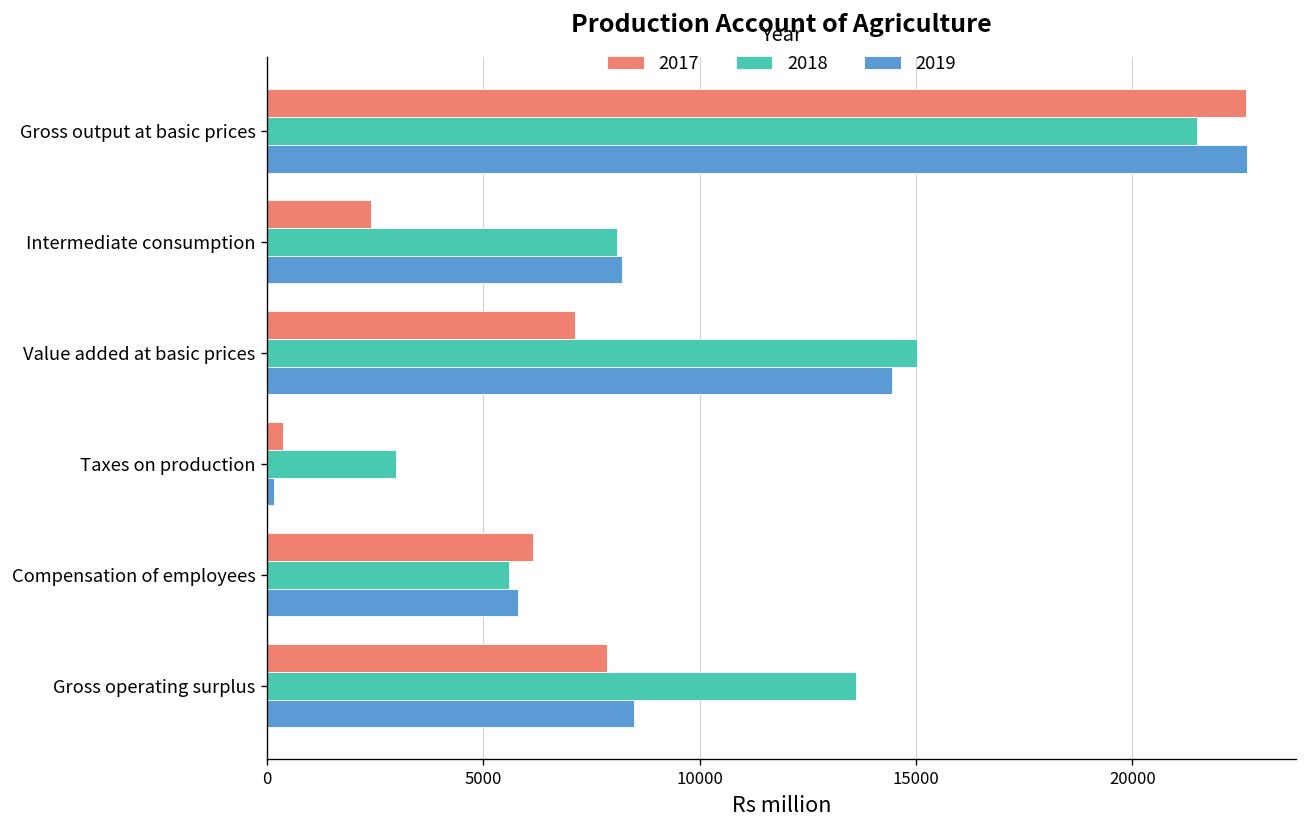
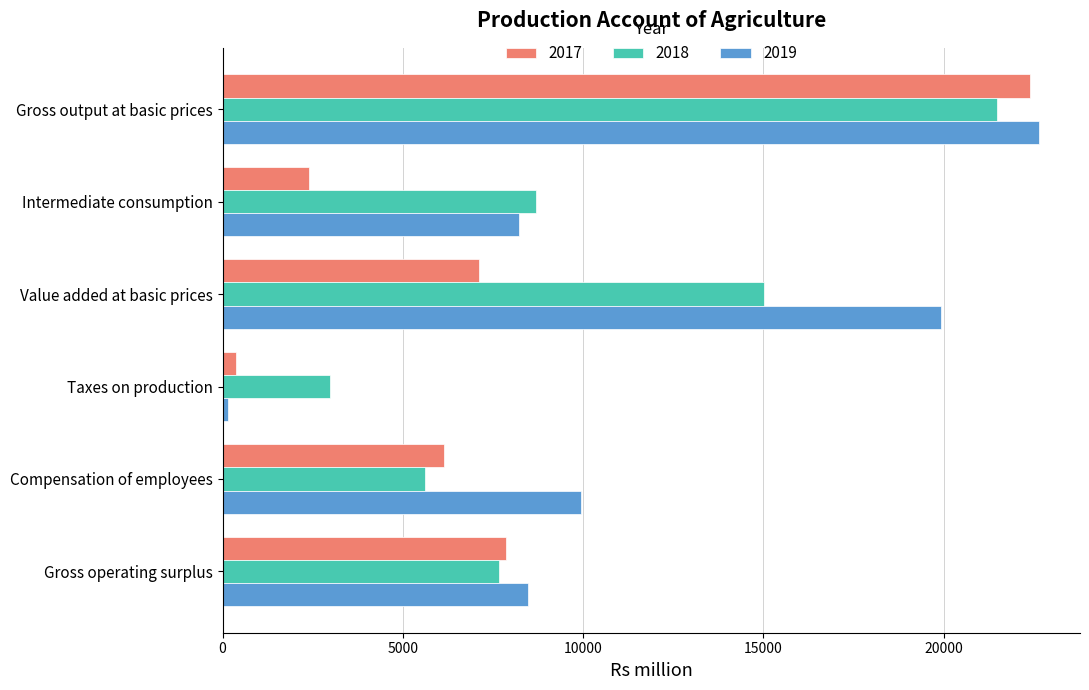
  {
    "2017": {
-     "Gross output at basic prices": 22600,
+     "Gross output at basic prices": 22400,
      "Intermediate consumption": 2400,
      "Value added at basic prices": 7100,
      "Taxes on production": 400,
      "Compensation of employees": 6200,
      "Gross operating surplus": 7900
    },
    "2018": {
      "Gross output at basic prices": 21500,
-     "Intermediate consumption": 8100,
+     "Intermediate consumption": 8700,
      "Value added at basic prices": 15000,
      "Taxes on production": 3000,
      "Compensation of employees": 5600,
-     "Gross operating surplus": 13600
+     "Gross operating surplus": 7700
    },
    "2019": {
      "Gross output at basic prices": 22600,
      "Intermediate consumption": 8200,
-     "Value added at basic prices": 14400,
+     "Value added at basic prices": 19900,
      "Taxes on production": 200,
-     "Compensation of employees": 5800,
+     "Compensation of employees": 9900,
      "Gross operating surplus": 8500
    }
  }
